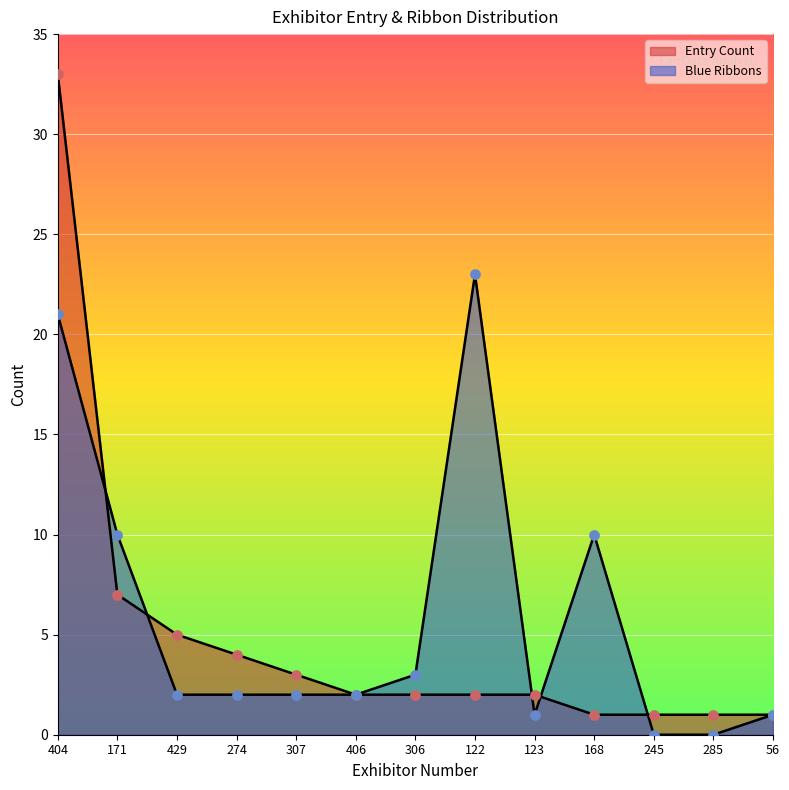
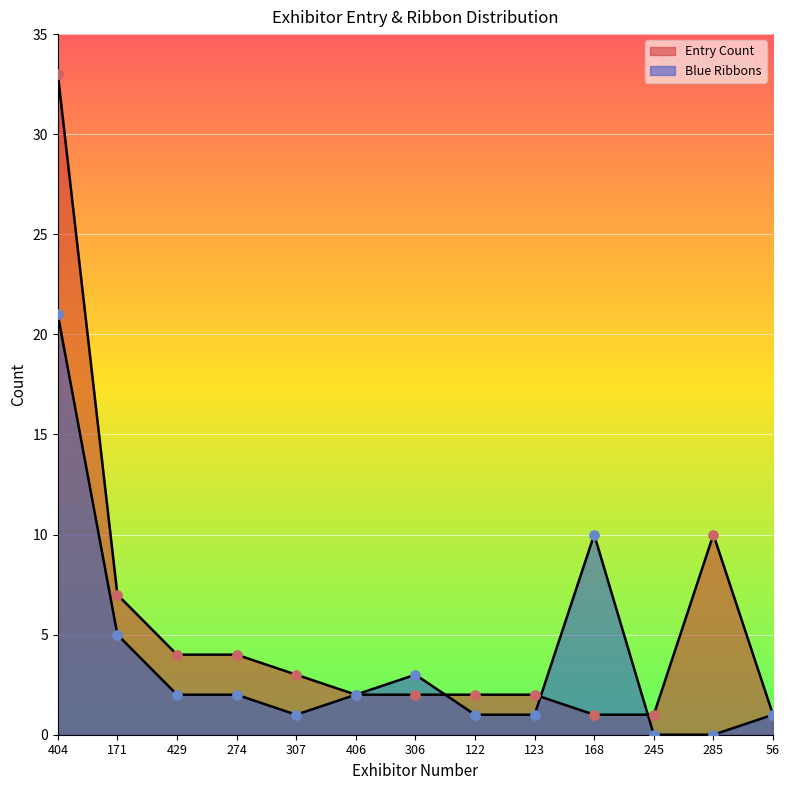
  {
    "Entry Count": {
      "404": 33,
      "171": 7,
-     "429": 5,
+     "429": 4,
      "274": 4,
      "307": 3,
      "306": 2,
      "122": 2,
      "123": 2,
      "168": 1,
      "245": 1,
-     "285": 1
+     "285": 10
    },
    "Blue Ribbons": {
      "404": 21,
-     "171": 10,
+     "171": 5,
      "429": 2,
      "274": 2,
-     "307": 2,
+     "307": 1,
      "306": 3,
-     "122": 23,
+     "122": 1,
      "123": 1,
      "168": 10,
      "245": 0,
      "285": 0
    }
  }
